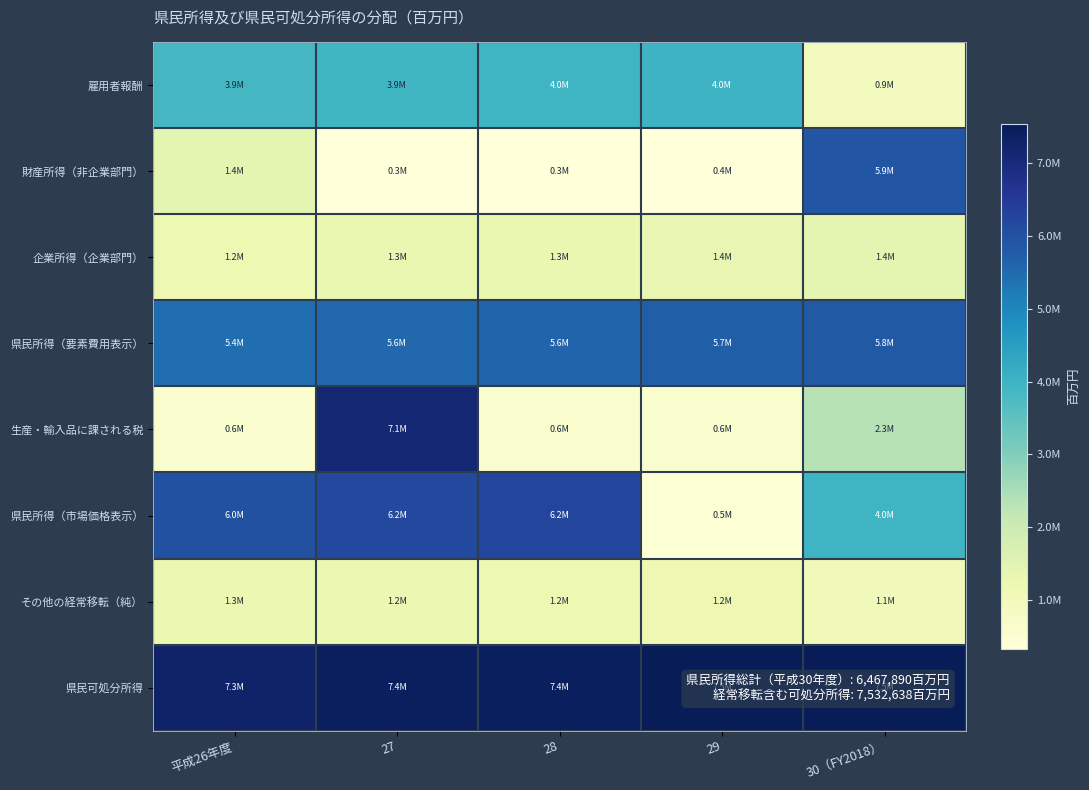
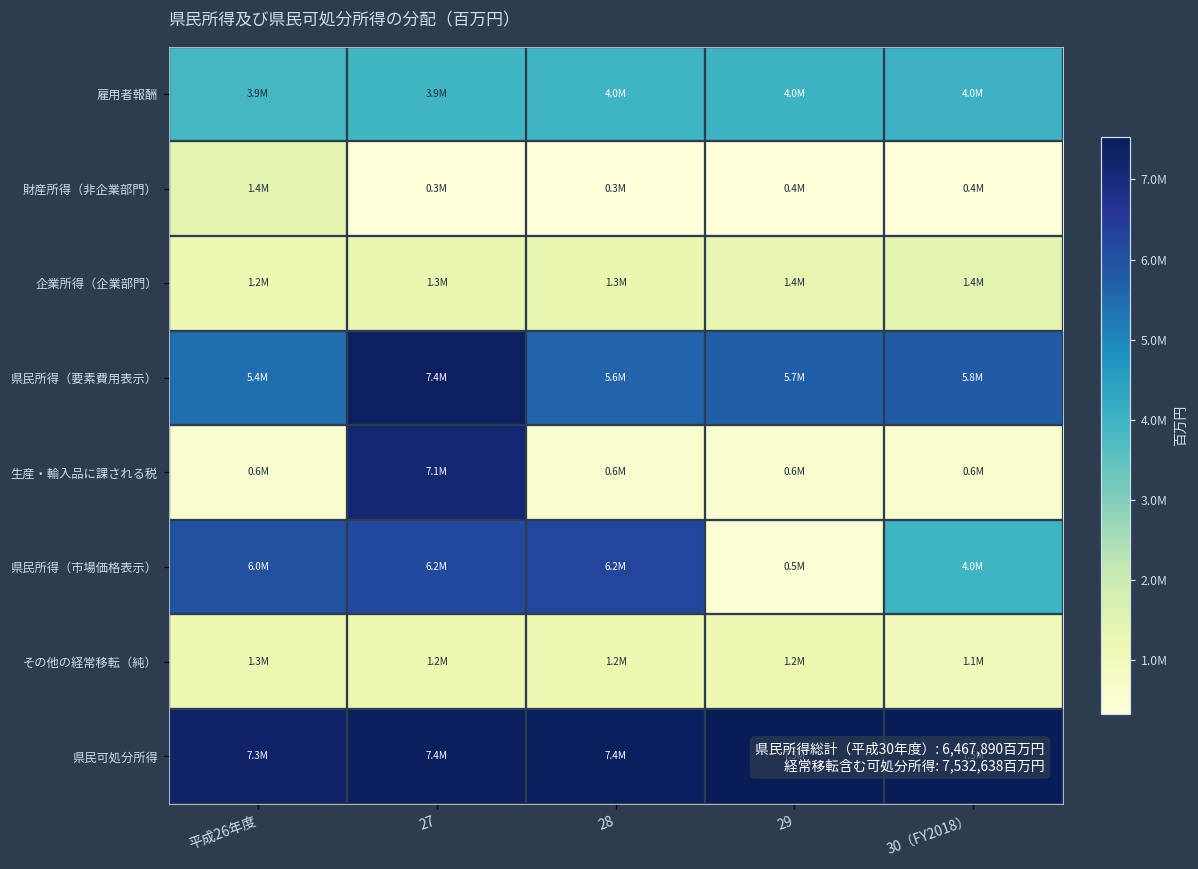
  {
    "雇用者報酬": {
      "平成26年度": "3.9M",
      "27": "3.9M",
      "28": "4.0M",
      "29": "4.0M",
-     "30（FY2018）": "0.9M"
+     "30（FY2018）": "4.0M"
    },
    "財産所得（非企業部門）": {
      "平成26年度": "1.4M",
      "27": "0.3M",
      "28": "0.3M",
      "29": "0.4M",
-     "30（FY2018）": "5.9M"
+     "30（FY2018）": "0.4M"
    },
    "企業所得（企業部門）": {
      "平成26年度": "1.2M",
      "27": "1.3M",
      "28": "1.3M",
      "29": "1.4M",
      "30（FY2018）": "1.4M"
    },
    "県民所得（要素費用表示）": {
      "平成26年度": "5.4M",
-     "27": "5.6M",
+     "27": "7.4M",
      "28": "5.6M",
      "29": "5.7M",
      "30（FY2018）": "5.8M"
    },
    "生産・輸入品に課される税": {
      "平成26年度": "0.6M",
      "27": "7.1M",
      "28": "0.6M",
      "29": "0.6M",
-     "30（FY2018）": "2.3M"
+     "30（FY2018）": "0.6M"
    },
    "県民所得（市場価格表示）": {
      "平成26年度": "6.0M",
      "27": "6.2M",
      "28": "6.2M",
      "29": "0.5M",
      "30（FY2018）": "4.0M"
    },
    "その他の経常移転（純）": {
      "平成26年度": "1.3M",
      "27": "1.2M",
      "28": "1.2M",
      "29": "1.2M",
      "30（FY2018）": "1.1M"
    },
    "県民可処分所得": {
      "平成26年度": "7.3M",
      "27": "7.4M",
      "28": "7.4M"
    }
  }
